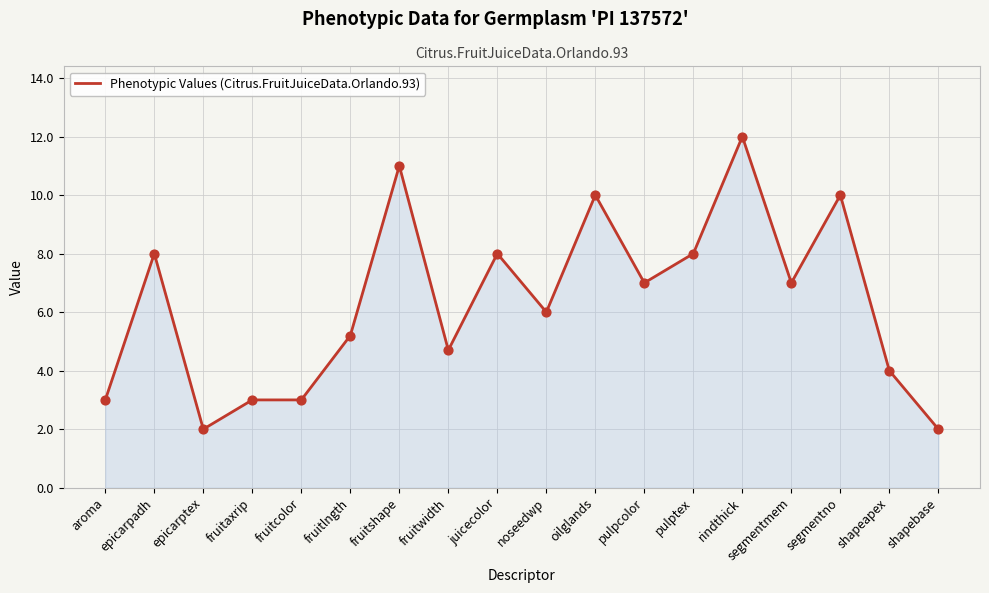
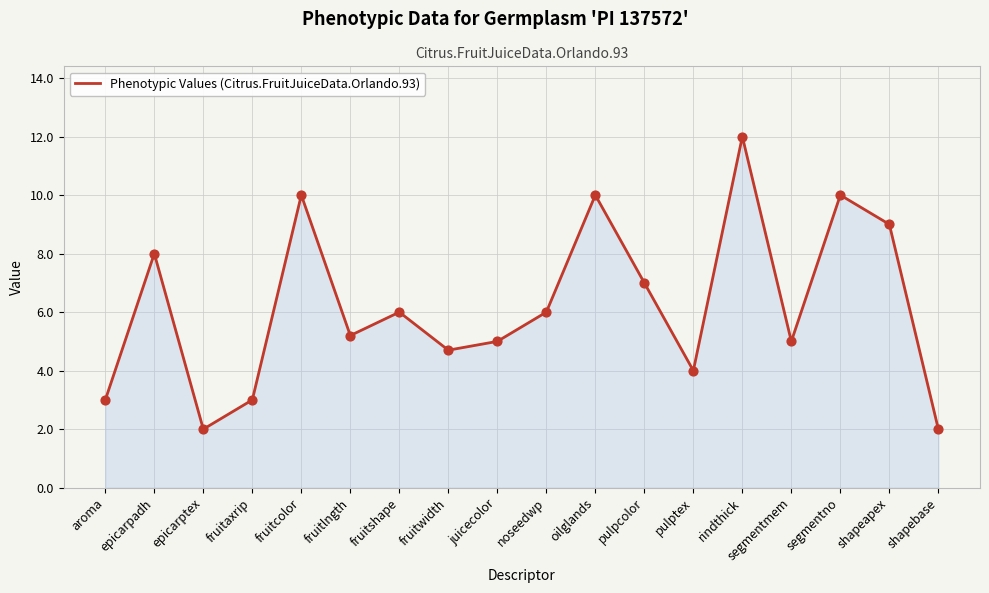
  {
    "aroma": 3,
    "epicarpadh": 8,
    "epicarptex": 2,
    "fruitaxrip": 3,
-   "fruitcolor": 3,
+   "fruitcolor": 10,
    "fruitlngth": 5.2,
-   "fruitshape": 11,
+   "fruitshape": 6,
    "fruitwidth": 4.7,
-   "juicecolor": 8,
+   "juicecolor": 5,
    "noseedwp": 6,
    "oilglands": 10,
    "pulpcolor": 7,
-   "pulptex": 8,
+   "pulptex": 4,
    "rindthick": 12,
-   "segmentmem": 7,
+   "segmentmem": 5,
    "segmentno": 10,
-   "shapeapex": 4,
+   "shapeapex": 9,
    "shapebase": 2
  }
